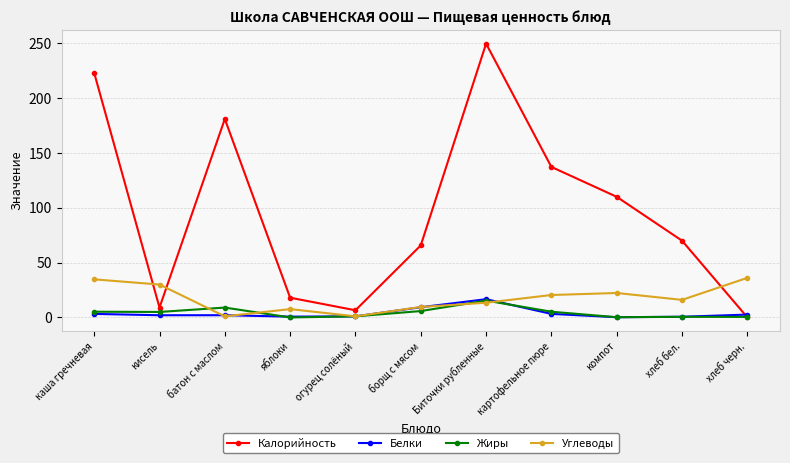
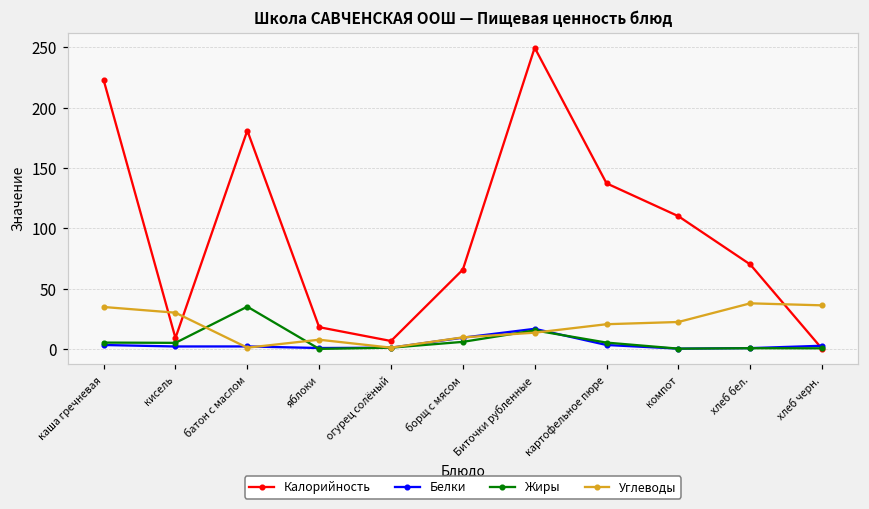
  {
    "Калорийность": {
      "каша гречневая": 223,
      "кисель": 9,
      "батон с маслом": 181,
      "яблоки": 18,
      "огурец солёный": 7,
      "борщ с мясом": 66,
      "Биточки рубленные": 250,
      "картофельное пюре": 137,
      "компот": 110,
      "хлеб бел.": 70
    },
    "Белки": {
      "кисель": 2
    },
    "Жиры": {
      "кисель": 5,
-     "батон с маслом": 9,
+     "батон с маслом": 35,
      "борщ с мясом": 6
    },
    "Углеводы": {
      "каша гречневая": 35,
      "кисель": 30,
      "яблоки": 8,
      "картофельное пюре": 20,
      "компот": 22,
-     "хлеб бел.": 16,
+     "хлеб бел.": 38,
      "хлеб черн.": 36
    }
  }
